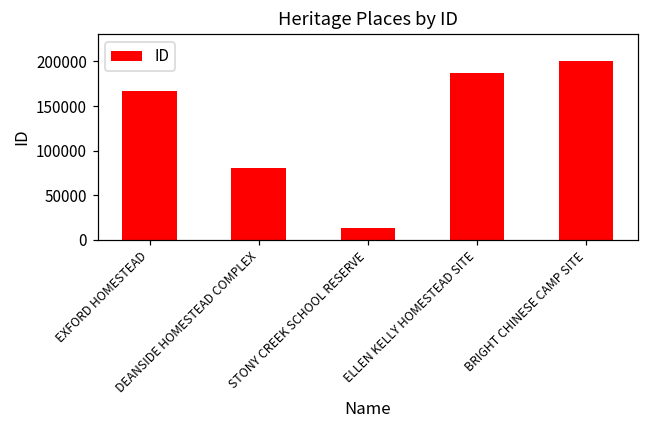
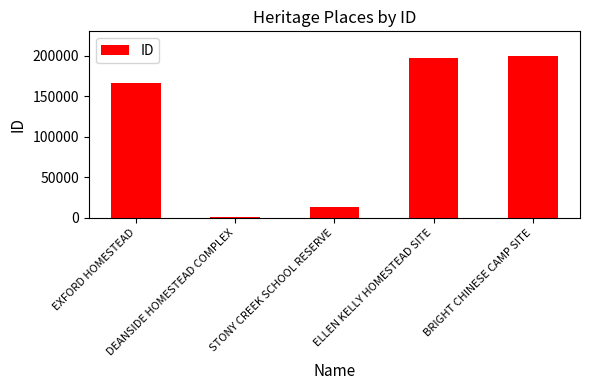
  {
    "EXFORD HOMESTEAD": 170000,
-   "DEANSIDE HOMESTEAD COMPLEX": 80000,
+   "DEANSIDE HOMESTEAD COMPLEX": 0,
    "STONY CREEK SCHOOL RESERVE": 10000,
-   "ELLEN KELLY HOMESTEAD SITE": 190000,
+   "ELLEN KELLY HOMESTEAD SITE": 200000,
    "BRIGHT CHINESE CAMP SITE": 200000
  }
